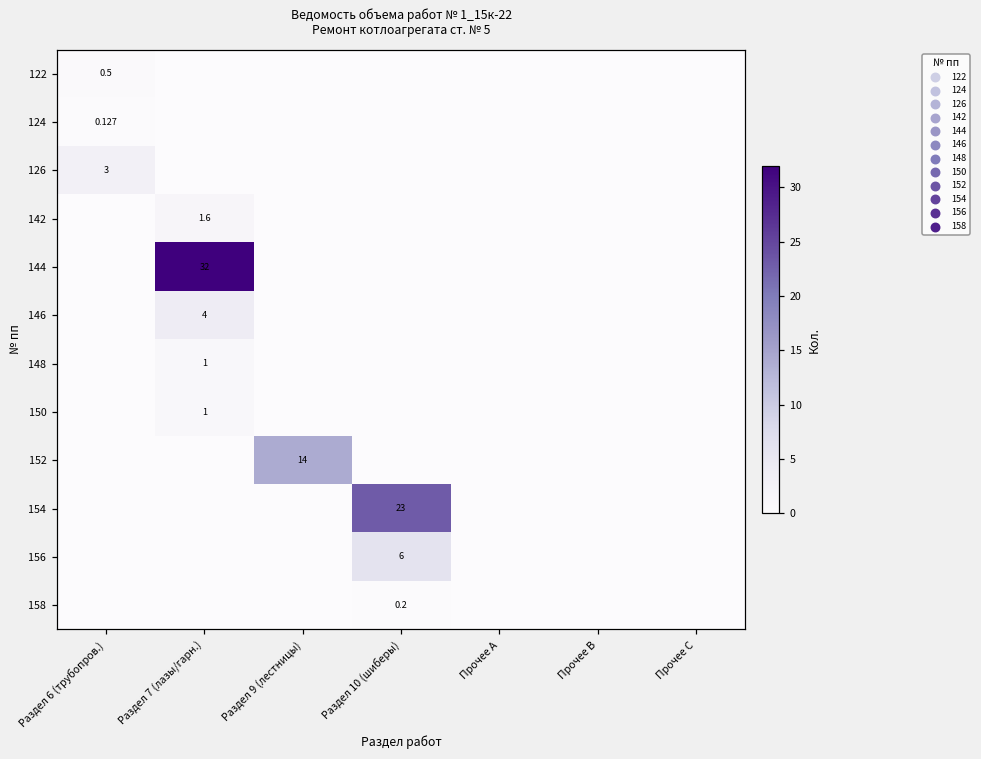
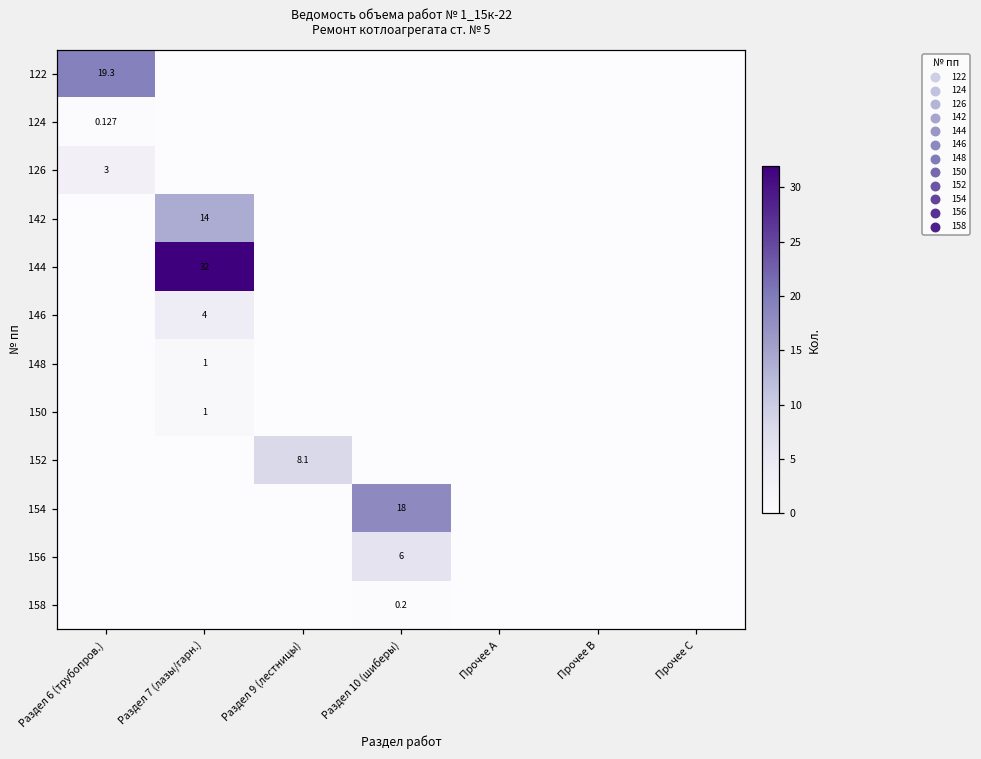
  {
    "122": {
-     "Раздел 6 (трубопров.)": 0.5
+     "Раздел 6 (трубопров.)": 19.3
    },
    "124": {
      "Раздел 6 (трубопров.)": 0.127
    },
    "126": {
      "Раздел 6 (трубопров.)": 3
    },
    "142": {
-     "Раздел 7 (лазы/гарн.)": 1.6
+     "Раздел 7 (лазы/гарн.)": 14
    },
    "144": {
      "Раздел 7 (лазы/гарн.)": 32
    },
    "146": {
      "Раздел 7 (лазы/гарн.)": 4
    },
    "148": {
      "Раздел 7 (лазы/гарн.)": 1
    },
    "150": {
      "Раздел 7 (лазы/гарн.)": 1
    },
    "152": {
-     "Раздел 9 (лестницы)": 14
+     "Раздел 9 (лестницы)": 8.1
    },
    "154": {
-     "Раздел 10 (шиберы)": 23
+     "Раздел 10 (шиберы)": 18
    },
    "156": {
      "Раздел 10 (шиберы)": 6
    },
    "158": {
      "Раздел 10 (шиберы)": 0.2
    }
  }
